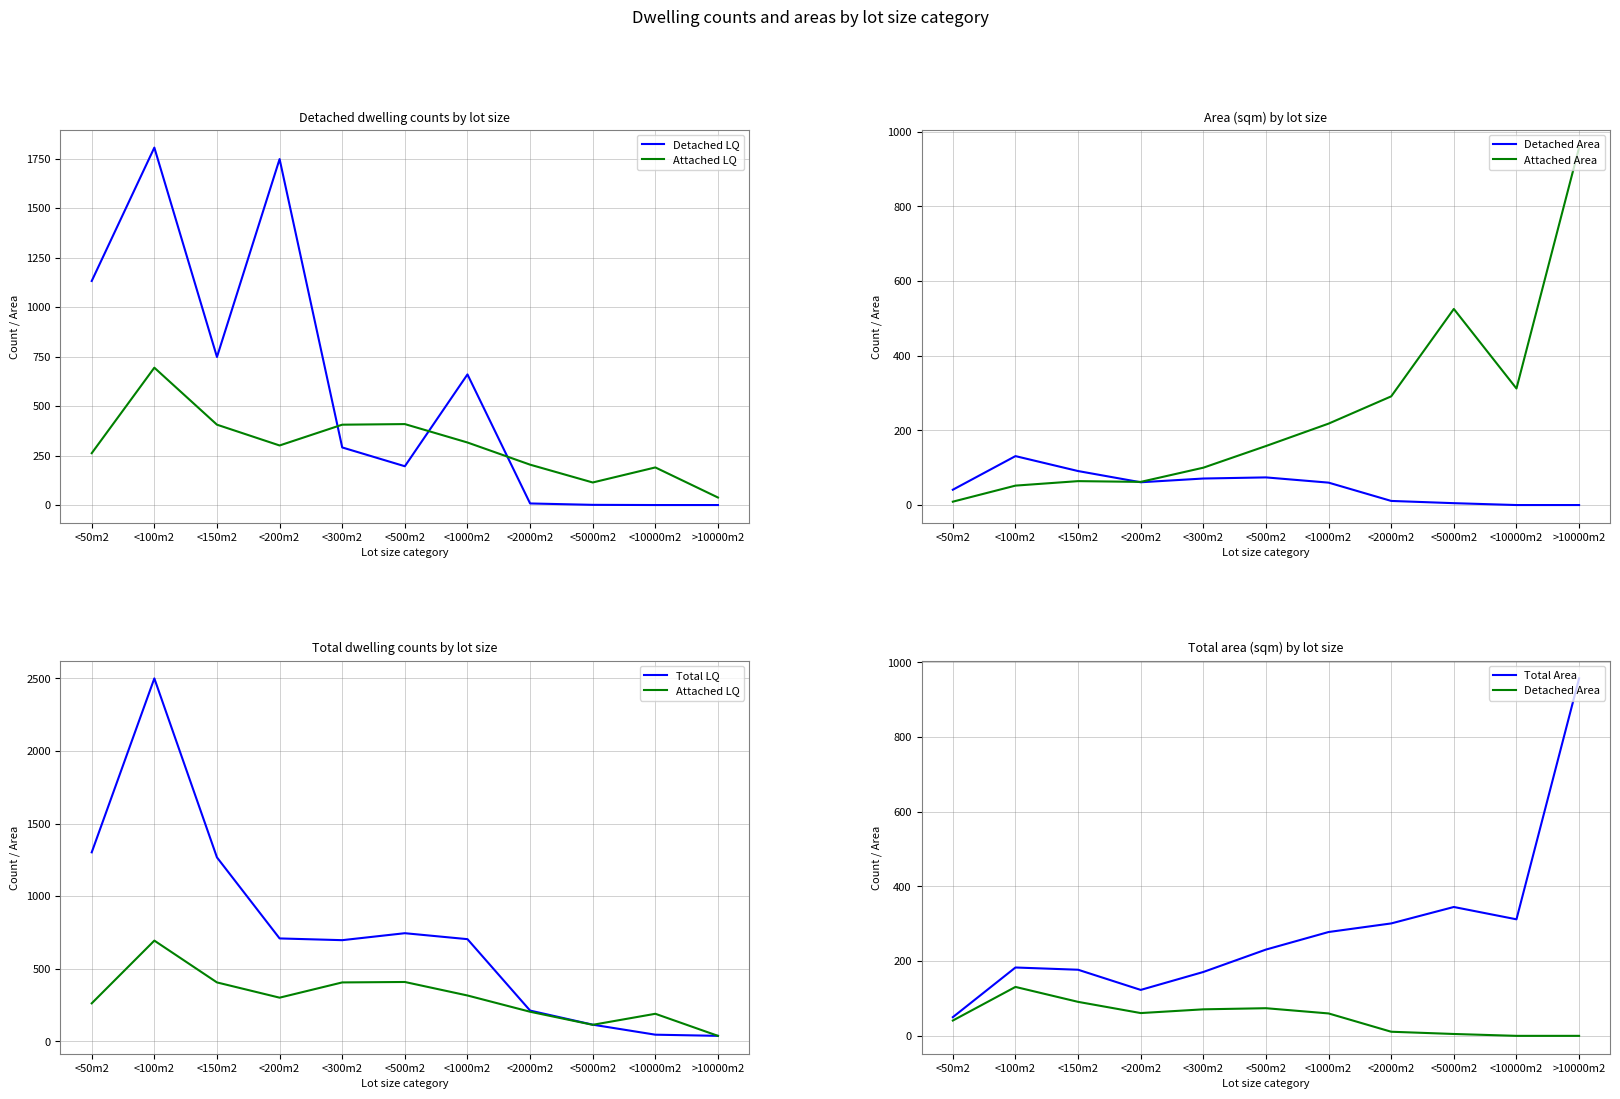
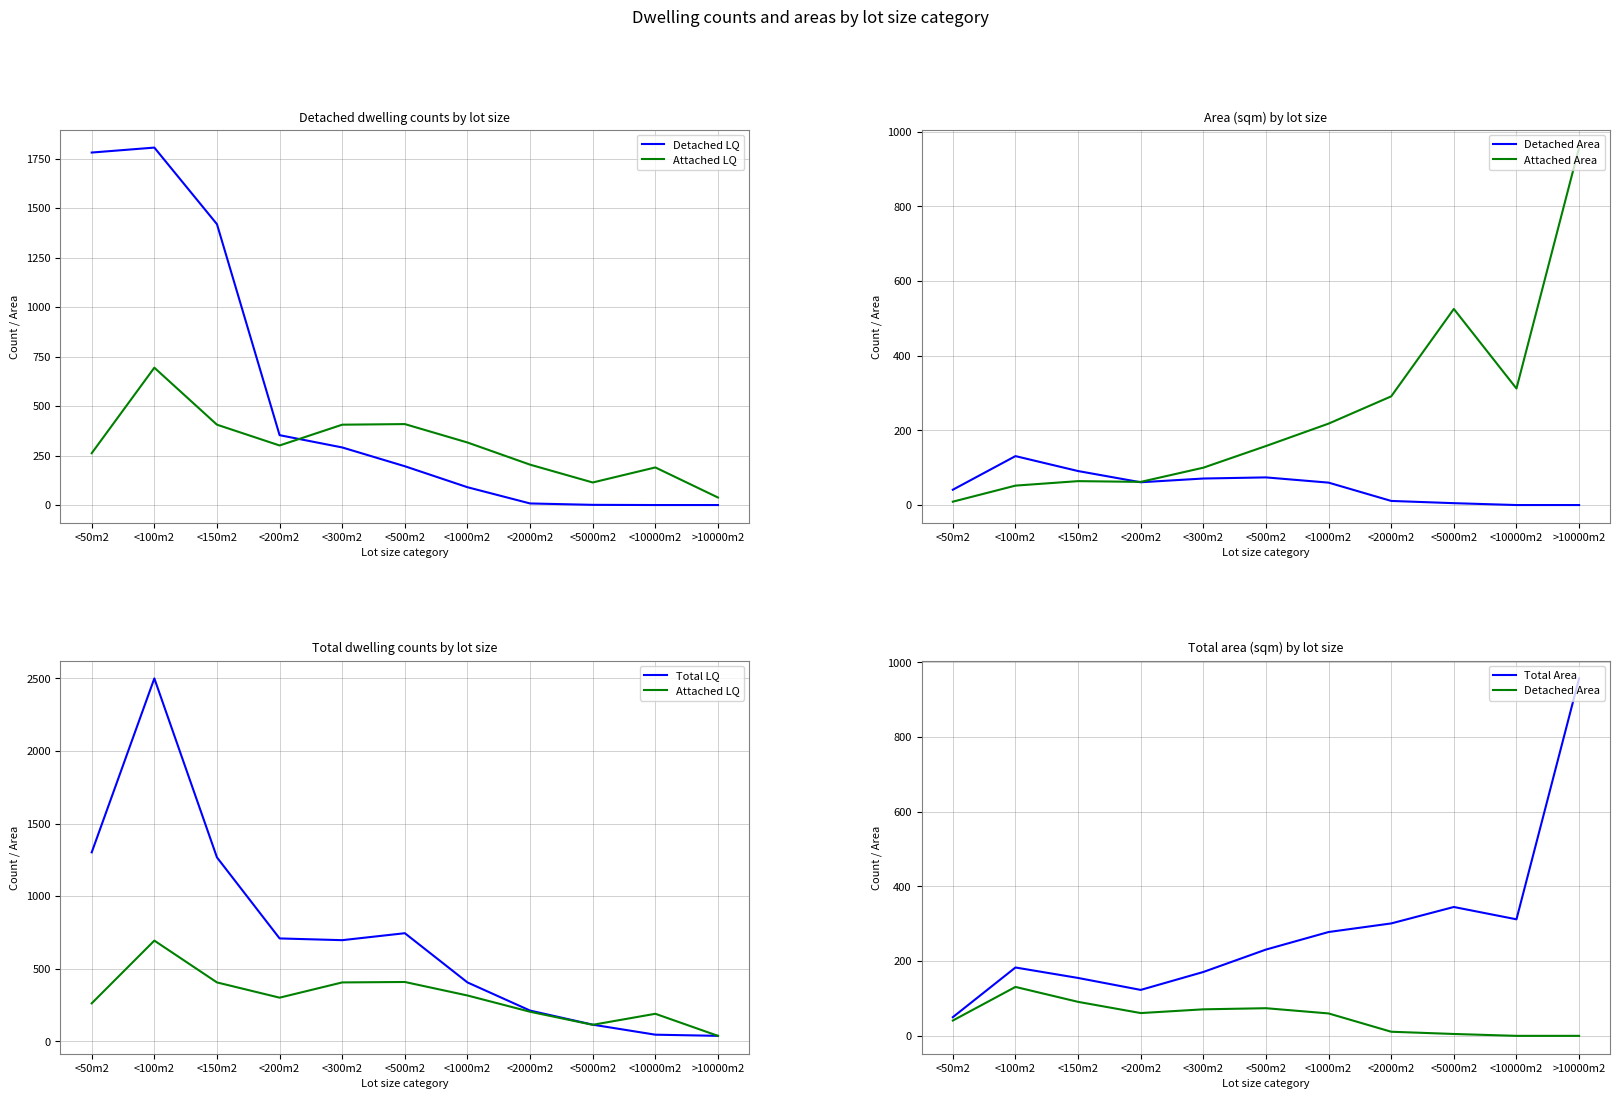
  {
    "Detached dwelling counts by lot size": {
      "Detached LQ": {
-       "<50m2": 1130,
+       "<50m2": 1780,
        "<100m2": 1810,
-       "<150m2": 750,
-       "<200m2": 1750,
+       "<150m2": 1420,
+       "<200m2": 350,
        "<300m2": 290,
        "<500m2": 200,
-       "<1000m2": 660,
+       "<1000m2": 90,
        "<2000m2": 10,
        "<5000m2": 0,
        "<10000m2": 0,
        ">10000m2": 0
      },
      "Attached LQ": {
        "<50m2": 260,
        "<100m2": 690,
        "<150m2": 410,
        "<200m2": 300,
        "<300m2": 410,
        "<500m2": 410,
        "<1000m2": 320,
        "<2000m2": 200,
        "<5000m2": 110,
        "<10000m2": 190,
        ">10000m2": 40
      }
    },
    "Area (sqm) by lot size": {
      "Attached Area": {
        "<50m2": 10,
        "<100m2": 50,
        "<150m2": 60,
        "<300m2": 100,
        "<500m2": 160,
        "<1000m2": 220,
        "<2000m2": 290,
        "<5000m2": 530,
        "<10000m2": 310
      }
    },
    "Total dwelling counts by lot size": {
      "Total LQ": {
        "<50m2": 1300,
        "<100m2": 2500,
        "<150m2": 1270,
        "<200m2": 710,
        "<300m2": 700,
        "<500m2": 750,
-       "<1000m2": 700,
+       "<1000m2": 410,
        "<10000m2": 50
      },
      "Attached LQ": {
        "<50m2": 260,
        "<100m2": 690,
        "<150m2": 410,
        "<200m2": 300,
        "<300m2": 410,
        "<500m2": 410,
        "<1000m2": 320,
        "<10000m2": 190
      }
    },
    "Total area (sqm) by lot size": {
      "Total Area": {
        "<50m2": 50,
        "<100m2": 180,
-       "<150m2": 180,
+       "<150m2": 160,
        "<200m2": 120,
        "<300m2": 170,
        "<500m2": 230,
        "<1000m2": 280,
        "<2000m2": 300,
        "<5000m2": 350,
        "<10000m2": 310
      },
      "Detached Area": {
        "<50m2": 40,
        "<100m2": 130,
        "<150m2": 90,
        "<200m2": 60,
        "<300m2": 70,
        "<500m2": 70,
        "<1000m2": 60,
        "<2000m2": 10,
        "<5000m2": 10,
        "<10000m2": 0,
        ">10000m2": 0
      }
    }
  }
